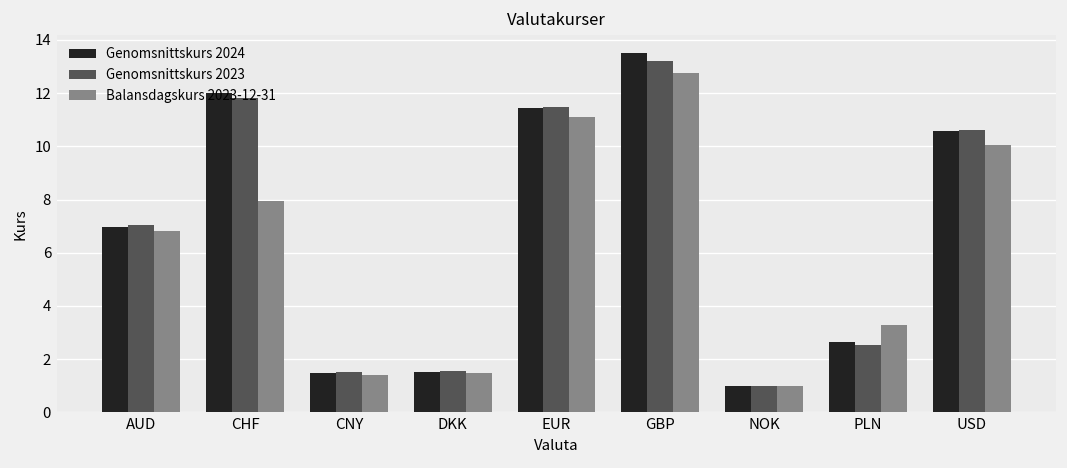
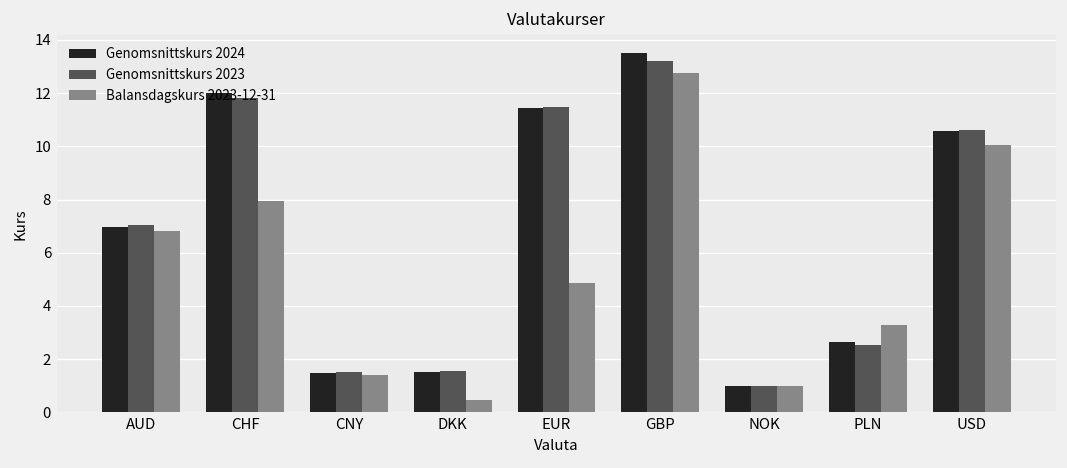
  {
    "Genomsnittskurs 2024": {
      "AUD": 7.0,
      "CHF": 12.0,
      "CNY": 1.5,
      "DKK": 1.5,
      "EUR": 11.4,
      "GBP": 13.5,
      "NOK": 1.0,
      "PLN": 2.7,
      "USD": 10.6
    },
    "Genomsnittskurs 2023": {
      "AUD": 7.0,
      "CHF": 11.8,
      "CNY": 1.5,
      "DKK": 1.5,
      "EUR": 11.5,
      "GBP": 13.2,
      "NOK": 1.0,
      "PLN": 2.5,
      "USD": 10.6
    },
    "Balansdagskurs 2023-12-31": {
      "AUD": 6.8,
      "CHF": 7.9,
      "CNY": 1.4,
-     "DKK": 1.5,
-     "EUR": 11.1,
+     "DKK": 0.5,
+     "EUR": 4.9,
      "GBP": 12.8,
      "NOK": 1.0,
      "PLN": 3.3,
      "USD": 10.0
    }
  }
